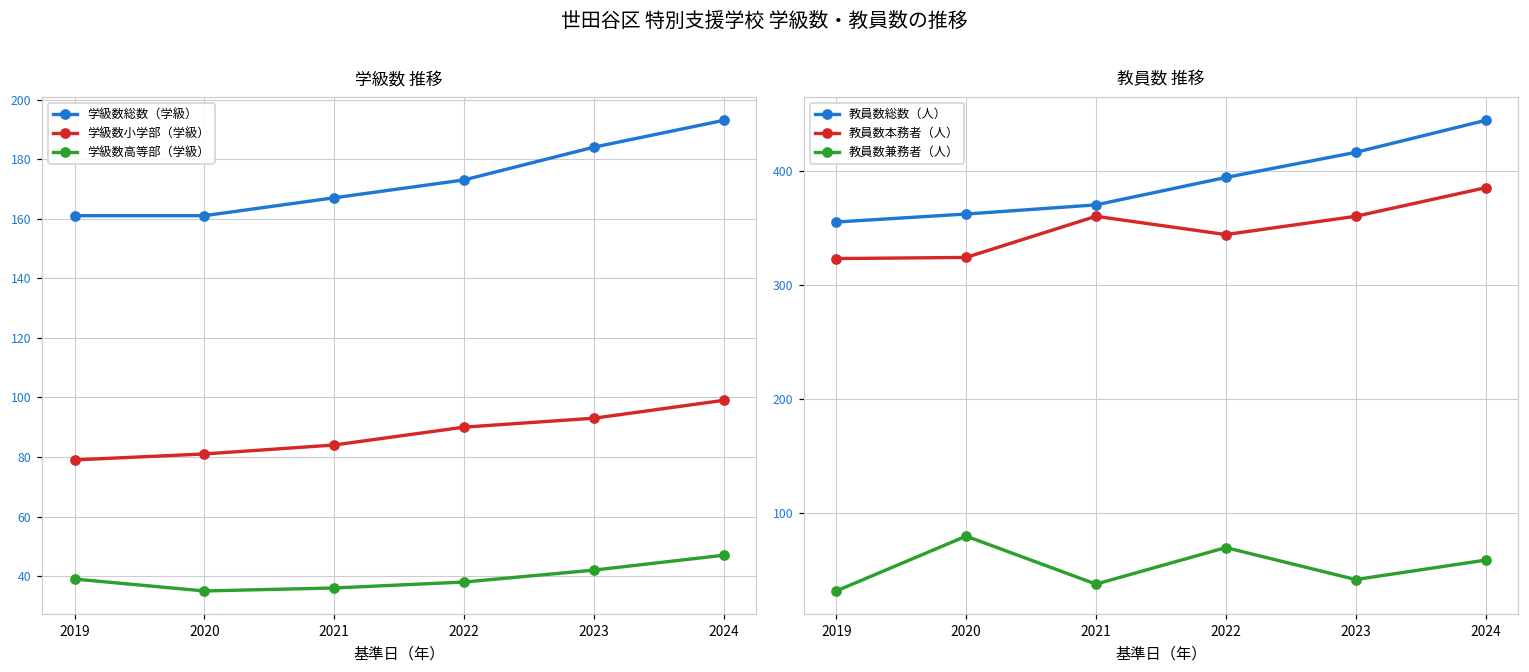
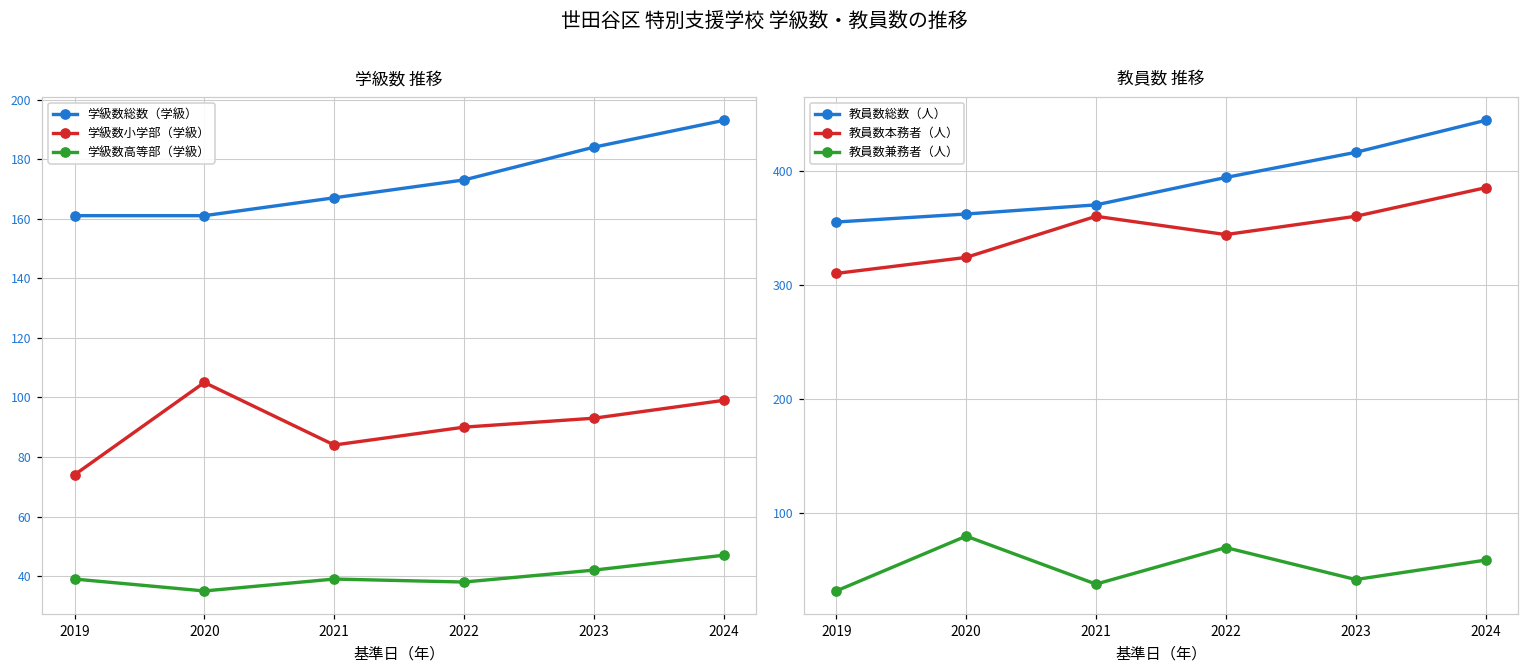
  {
    "学級数 推移": {
      "学級数総数（学級）": {
        "2019": 161,
        "2020": 161,
        "2021": 167,
        "2022": 173,
        "2023": 184,
        "2024": 193
      },
      "学級数小学部（学級）": {
-       "2019": 79,
-       "2020": 81,
+       "2019": 74,
+       "2020": 105,
        "2021": 84,
        "2022": 90,
        "2023": 93,
        "2024": 99
      },
      "学級数高等部（学級）": {
        "2019": 39,
        "2020": 35,
-       "2021": 36,
+       "2021": 39,
        "2022": 38,
        "2023": 42,
        "2024": 47
      }
    },
    "教員数 推移": {
      "教員数総数（人）": {
        "2019": 355,
        "2020": 362,
        "2021": 370,
        "2022": 394,
        "2023": 416,
        "2024": 444
      },
      "教員数本務者（人）": {
-       "2019": 323,
+       "2019": 310,
        "2020": 324,
        "2021": 360,
        "2022": 344,
        "2023": 360,
        "2024": 385
      },
      "教員数兼務者（人）": {
        "2019": 32,
        "2020": 80,
        "2021": 38,
        "2022": 70,
        "2023": 42,
        "2024": 59
      }
    }
  }
